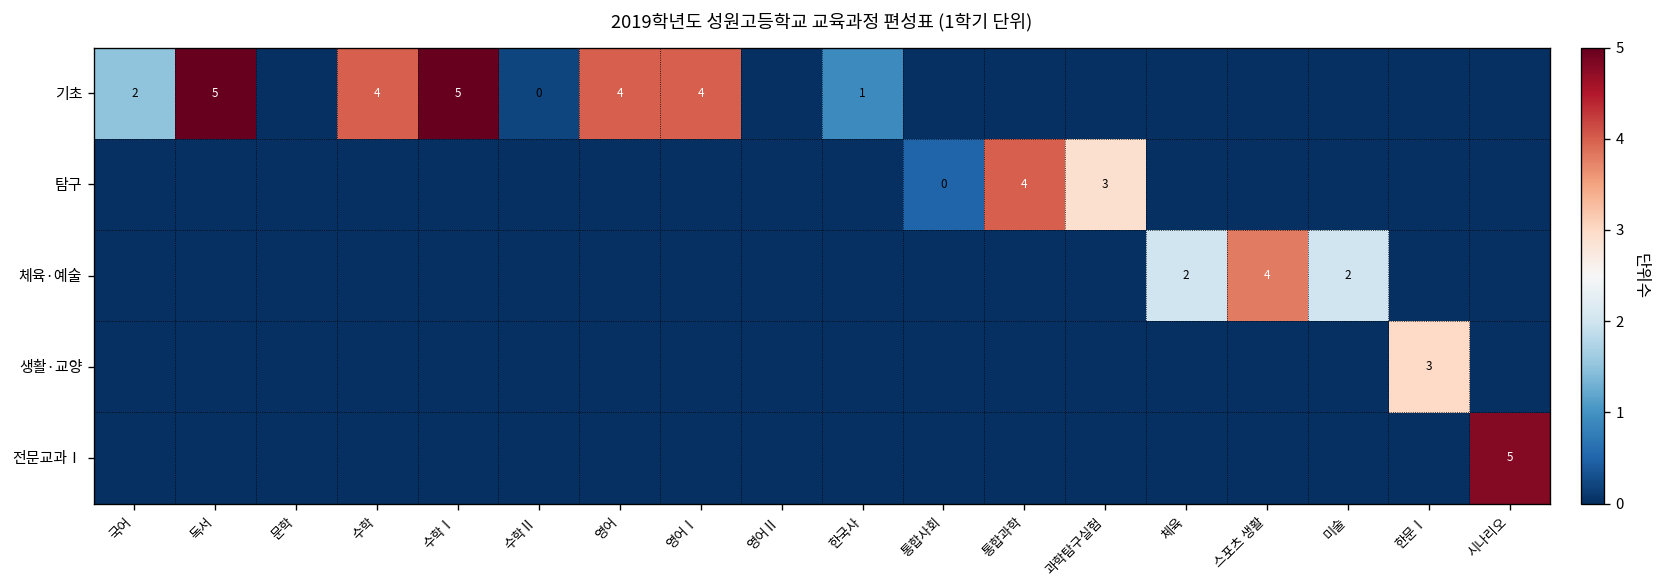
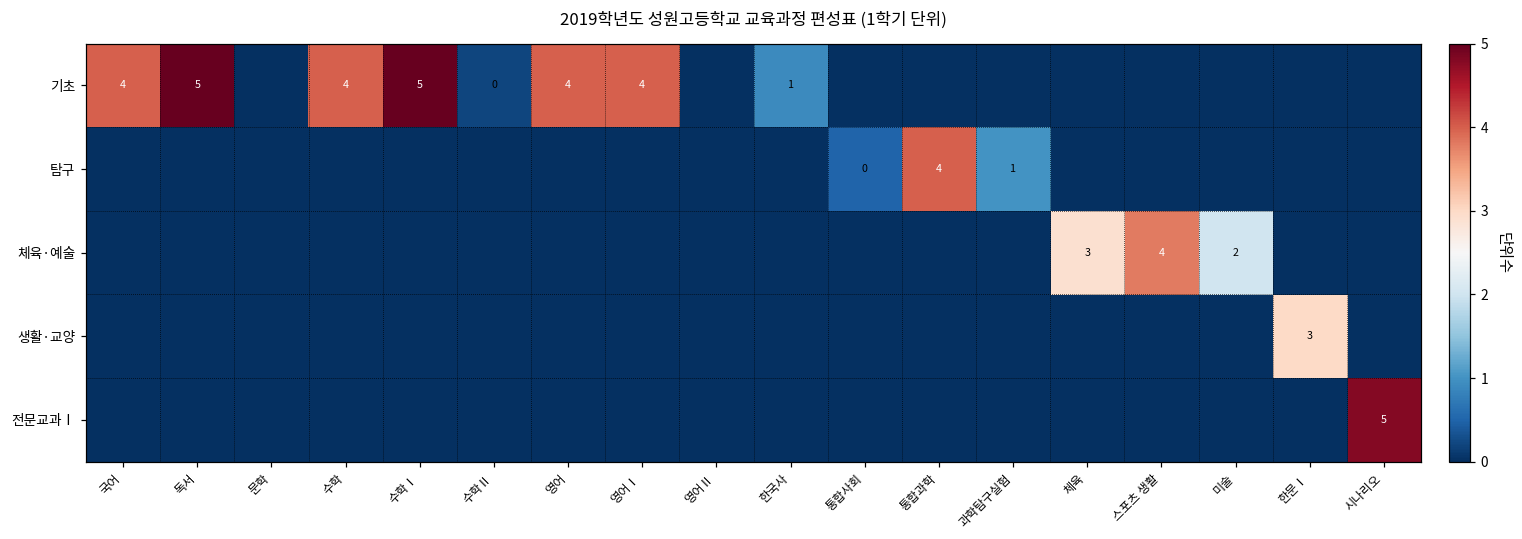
  {
    "기초": {
-     "국어": 2,
+     "국어": 4,
      "독서": 5,
      "수학": 4,
      "수학Ⅰ": 5,
      "수학Ⅱ": 0,
      "영어": 4,
      "영어Ⅰ": 4,
      "한국사": 1
    },
    "탐구": {
      "통합사회": 0,
      "통합과학": 4,
-     "과학탐구실험": 3
+     "과학탐구실험": 1
    },
    "체육·예술": {
-     "체육": 2,
+     "체육": 3,
      "스포츠 생활": 4,
      "미술": 2
    },
    "생활·교양": {
      "한문Ⅰ": 3
    },
    "전문교과Ⅰ": {
      "시나리오": 5
    }
  }
